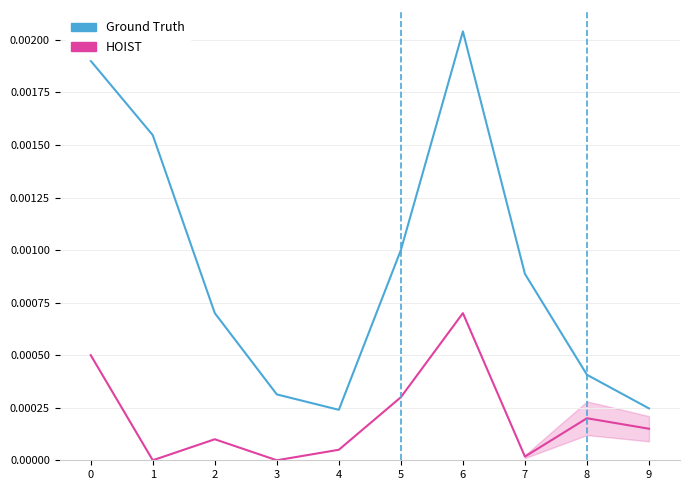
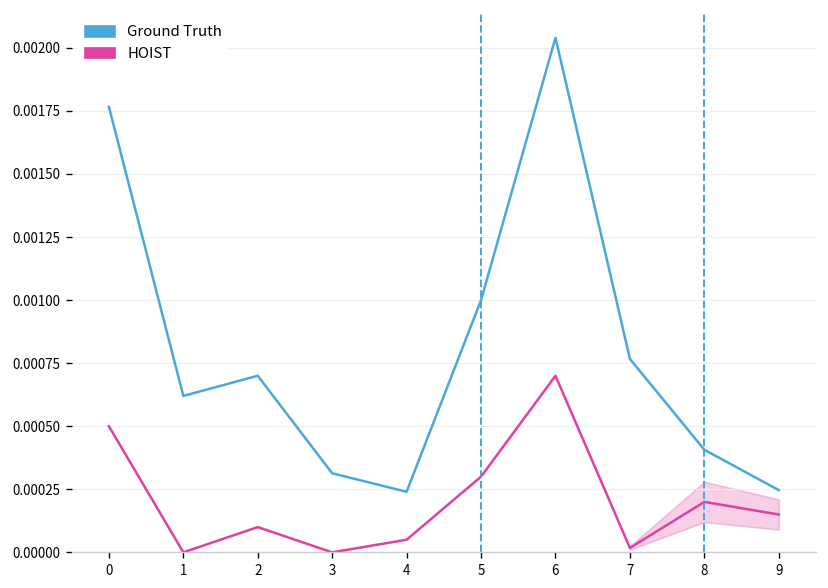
  {
    "Ground Truth": {
-     "0": 0.00190,
-     "1": 0.00155,
+     "0": 0.00177,
+     "1": 0.00062,
      "2": 0.00070,
      "3": 0.00031,
      "4": 0.00024,
      "5": 0.00100,
      "6": 0.00204,
-     "7": 0.00089,
+     "7": 0.00077,
      "8": 0.00041,
      "9": 0.00025
    }
  }
